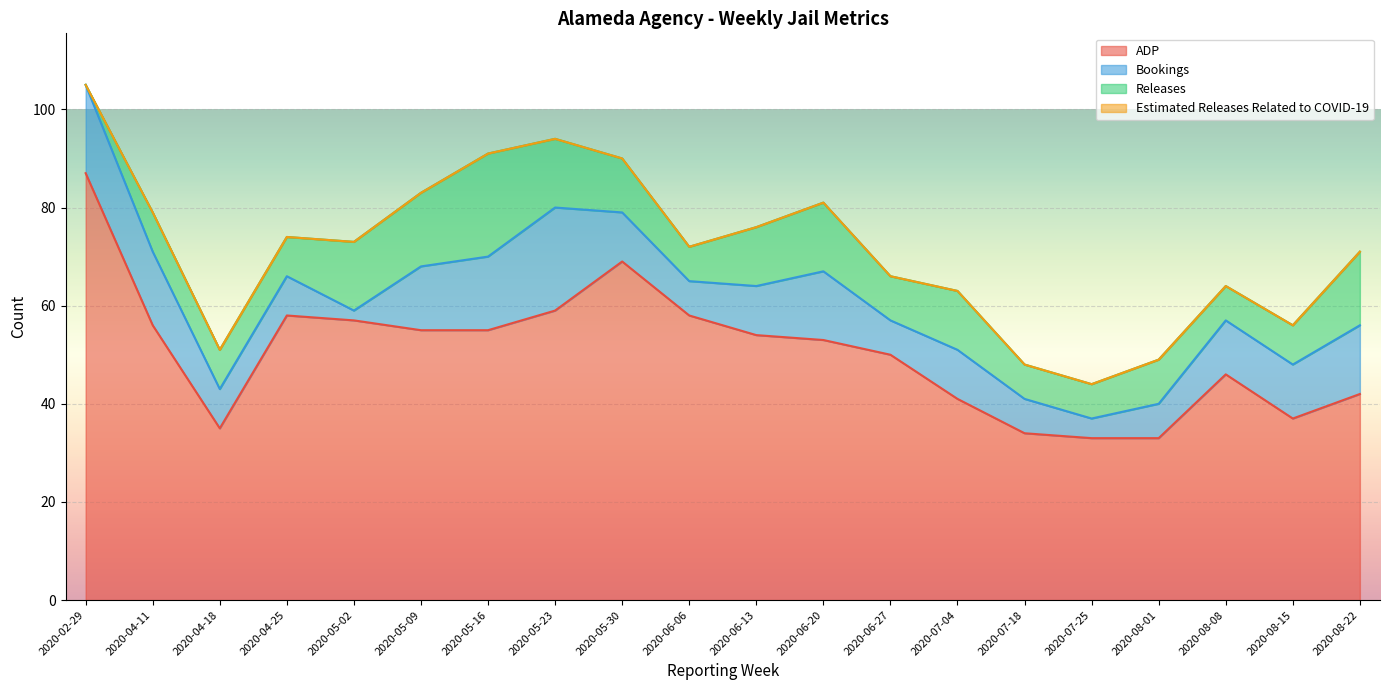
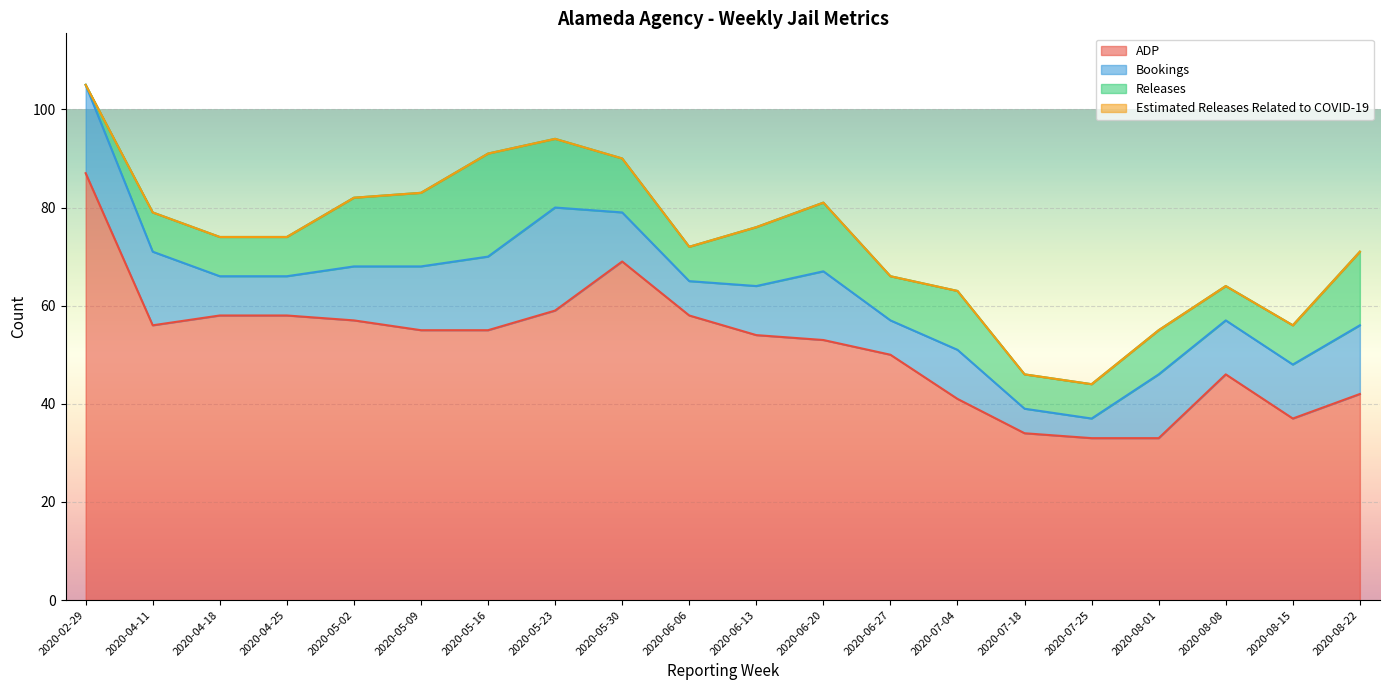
  {
    "ADP": {
      "2020-02-29": 87,
      "2020-04-11": 56,
-     "2020-04-18": 35,
+     "2020-04-18": 58,
      "2020-04-25": 58,
      "2020-05-02": 57,
      "2020-05-09": 55,
      "2020-05-16": 55,
      "2020-05-23": 59,
      "2020-05-30": 69,
      "2020-06-06": 58,
      "2020-06-13": 54,
      "2020-06-20": 53,
      "2020-06-27": 50,
      "2020-07-04": 41,
      "2020-07-18": 34,
      "2020-07-25": 33,
      "2020-08-01": 33,
      "2020-08-08": 46,
      "2020-08-15": 37,
      "2020-08-22": 42
    },
    "Bookings": {
      "2020-04-11": 15,
      "2020-04-18": 8,
      "2020-04-25": 8,
-     "2020-05-02": 2,
+     "2020-05-02": 11,
      "2020-05-09": 13,
      "2020-05-16": 15,
      "2020-05-23": 21,
      "2020-05-30": 10,
      "2020-06-06": 7,
      "2020-06-13": 10,
      "2020-06-20": 14,
      "2020-06-27": 7,
      "2020-07-04": 10,
-     "2020-07-18": 7,
+     "2020-07-18": 5,
      "2020-07-25": 4,
-     "2020-08-01": 7,
+     "2020-08-01": 13,
      "2020-08-08": 11,
      "2020-08-15": 11,
      "2020-08-22": 14
    }
  }
